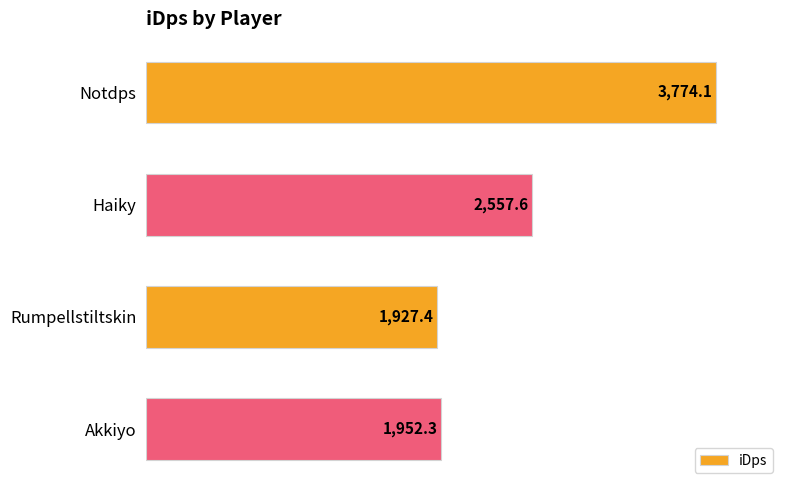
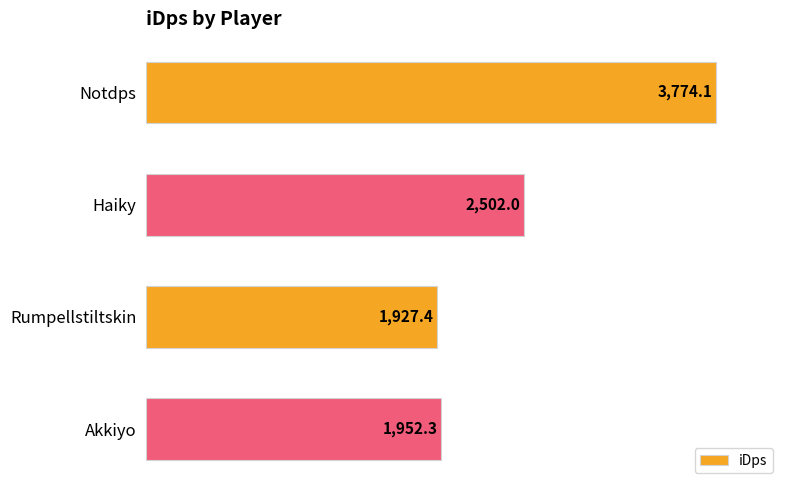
  {
    "Notdps": "3,774.1",
-   "Haiky": "2,557.6",
+   "Haiky": "2,502.0",
    "Rumpellstiltskin": "1,927.4",
    "Akkiyo": "1,952.3"
  }
